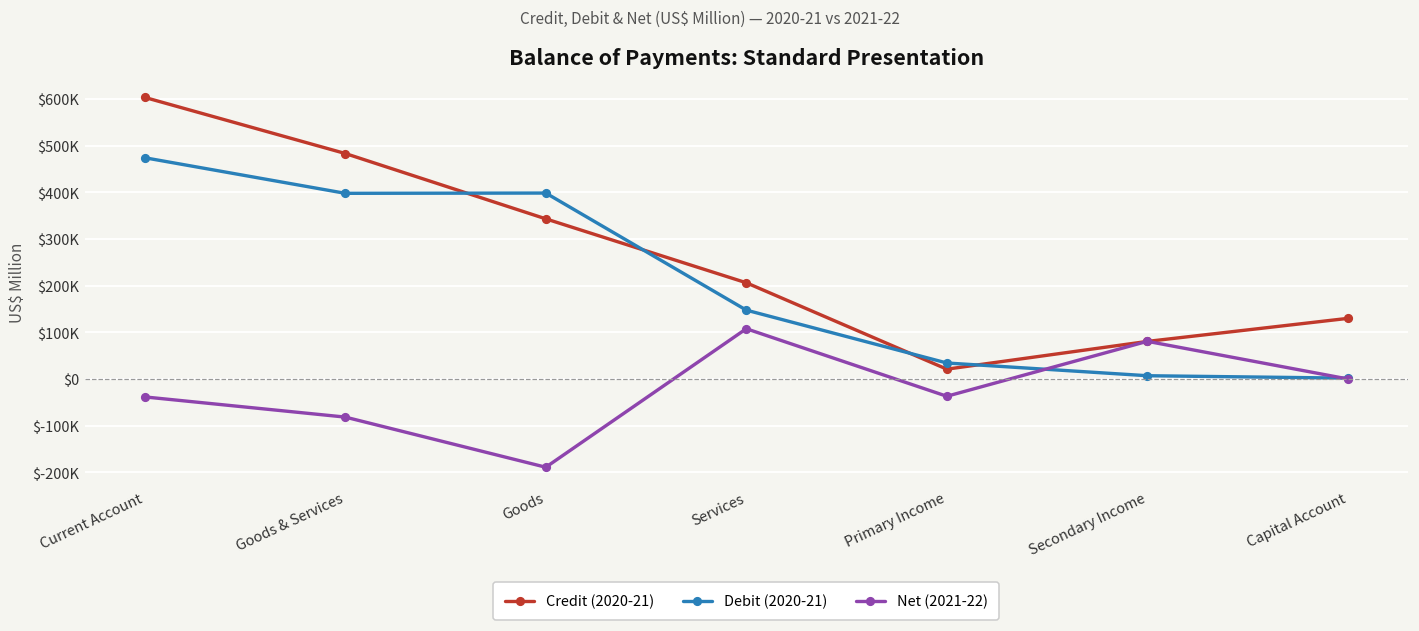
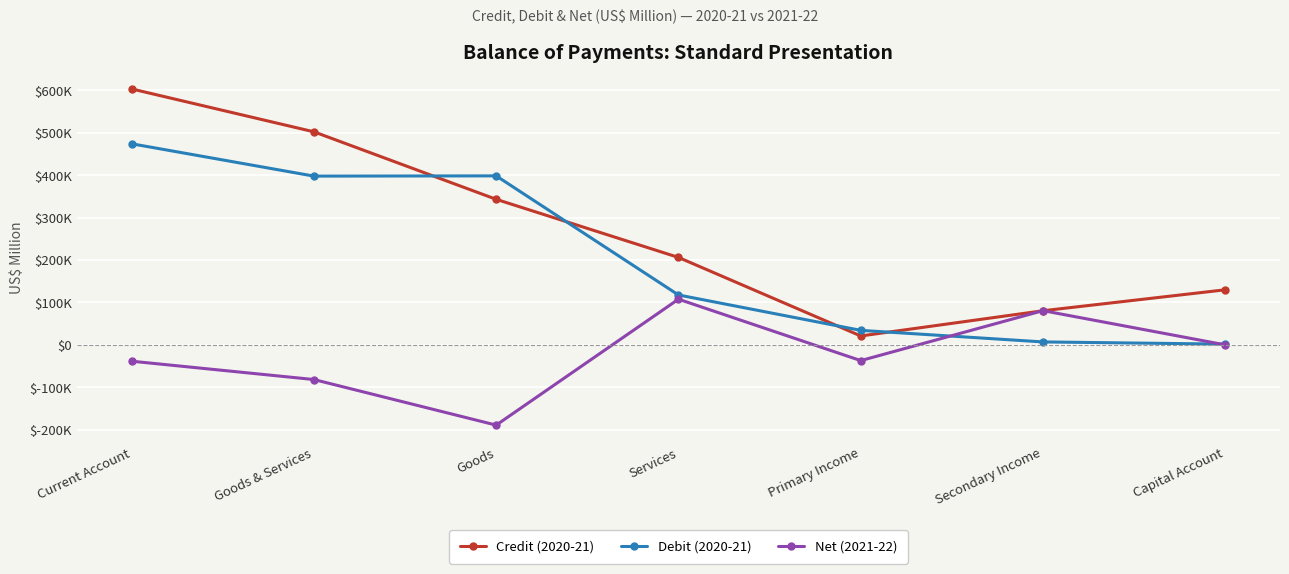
  {
    "Credit (2020-21)": {
      "Current Account": "$600000",
-     "Goods & Services": "$480000",
+     "Goods & Services": "$500000",
      "Goods": "$340000",
      "Services": "$210000",
      "Primary Income": "$20000",
      "Capital Account": "$130000"
    },
    "Debit (2020-21)": {
      "Current Account": "$470000",
      "Goods & Services": "$400000",
      "Goods": "$400000",
-     "Services": "$150000",
+     "Services": "$120000",
      "Primary Income": "$30000",
      "Secondary Income": "$10000"
    },
    "Net (2021-22)": {
      "Current Account": "$-40000",
      "Goods & Services": "$-80000",
      "Goods": "$-190000",
      "Services": "$110000",
      "Primary Income": "$-40000"
    }
  }
